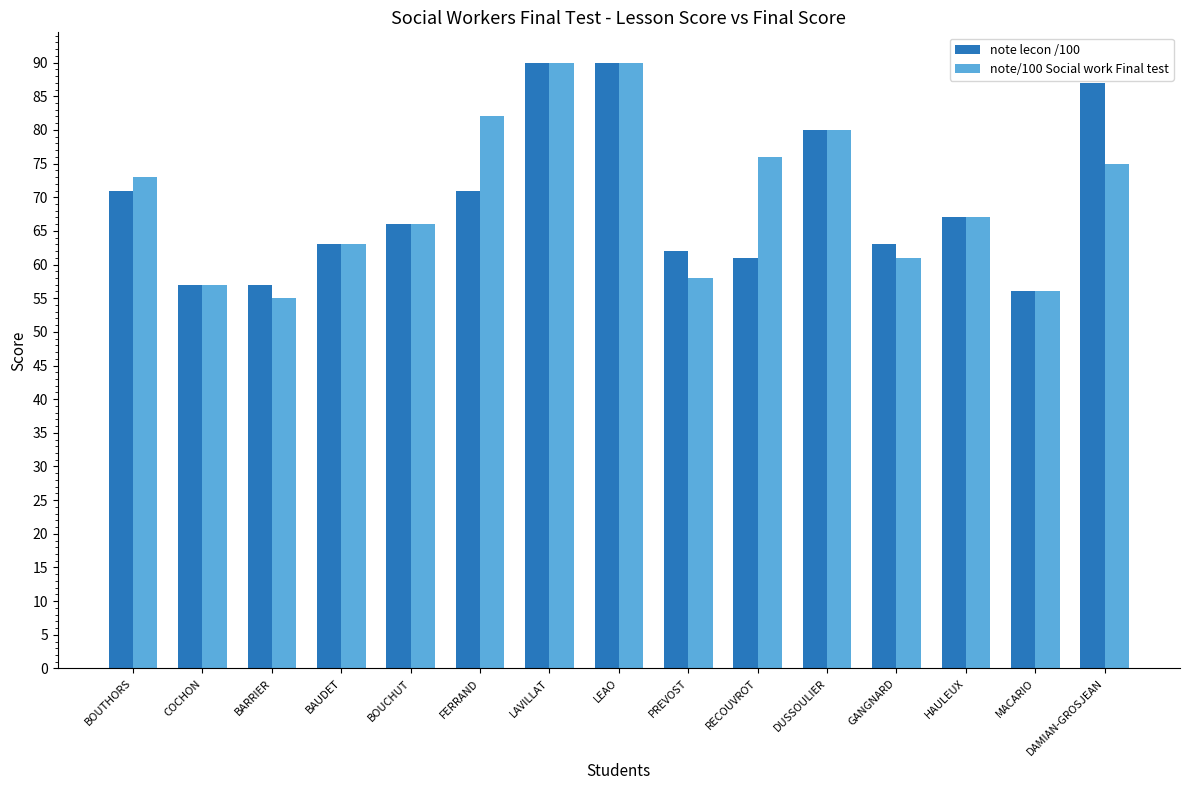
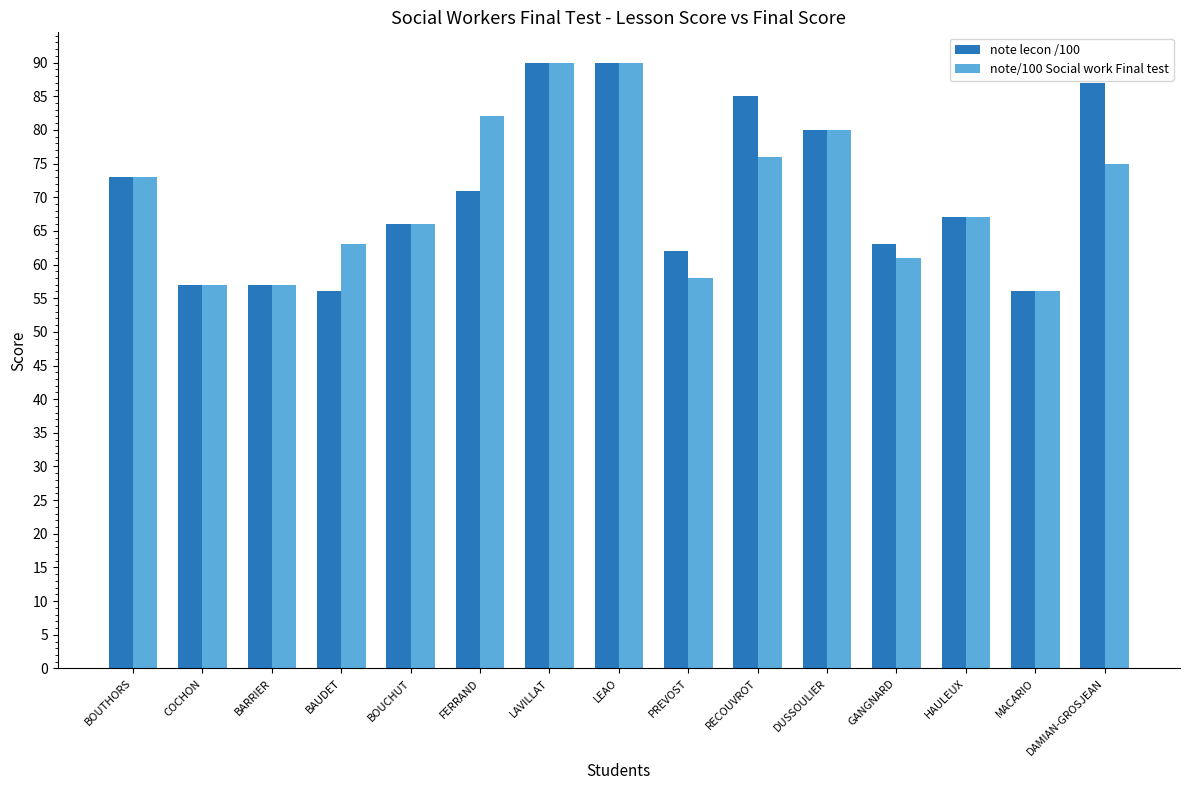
  {
    "note lecon /100": {
-     "BOUTHORS": 71,
+     "BOUTHORS": 73,
      "COCHON": 57,
      "BARRIER": 57,
-     "BAUDET": 63,
+     "BAUDET": 56,
      "BOUCHUT": 66,
      "FERRAND": 71,
      "LAVILLAT": 90,
      "LEAO": 90,
      "PREVOST": 62,
-     "RECOUVROT": 61,
+     "RECOUVROT": 85,
      "DUSSOULIER": 80,
      "GANGNARD": 63,
      "HAULEUX": 67,
      "MACARIO": 56,
      "DAMIAN-GROSJEAN": 87
    },
    "note/100 Social work Final test": {
      "BOUTHORS": 73,
      "COCHON": 57,
-     "BARRIER": 55,
+     "BARRIER": 57,
      "BAUDET": 63,
      "BOUCHUT": 66,
      "FERRAND": 82,
      "LAVILLAT": 90,
      "LEAO": 90,
      "PREVOST": 58,
      "RECOUVROT": 76,
      "DUSSOULIER": 80,
      "GANGNARD": 61,
      "HAULEUX": 67,
      "MACARIO": 56,
      "DAMIAN-GROSJEAN": 75
    }
  }
